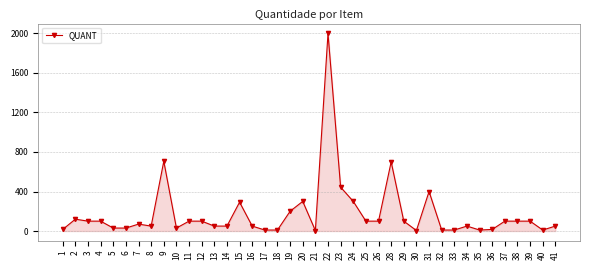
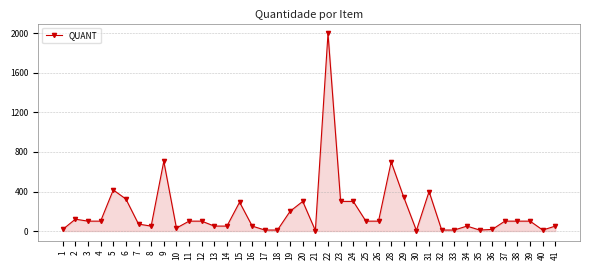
  {
    "1": 0,
    "2": 100,
    "3": 100,
    "4": 100,
-   "5": 0,
-   "6": 0,
+   "5": 400,
+   "6": 300,
    "7": 100,
    "8": 100,
    "9": 700,
    "10": 0,
    "11": 100,
    "12": 100,
    "13": 100,
    "14": 100,
    "15": 300,
    "16": 100,
    "17": 0,
    "18": 0,
    "19": 200,
    "20": 300,
    "21": 0,
    "22": 2000,
-   "23": 400,
+   "23": 300,
    "24": 300,
    "25": 100,
    "26": 100,
    "28": 700,
-   "29": 100,
+   "29": 300,
    "30": 0,
    "31": 400,
    "32": 0,
    "33": 0,
    "34": 100,
    "35": 0,
    "36": 0,
    "37": 100,
    "38": 100,
    "39": 100,
    "40": 0,
    "41": 100
  }
